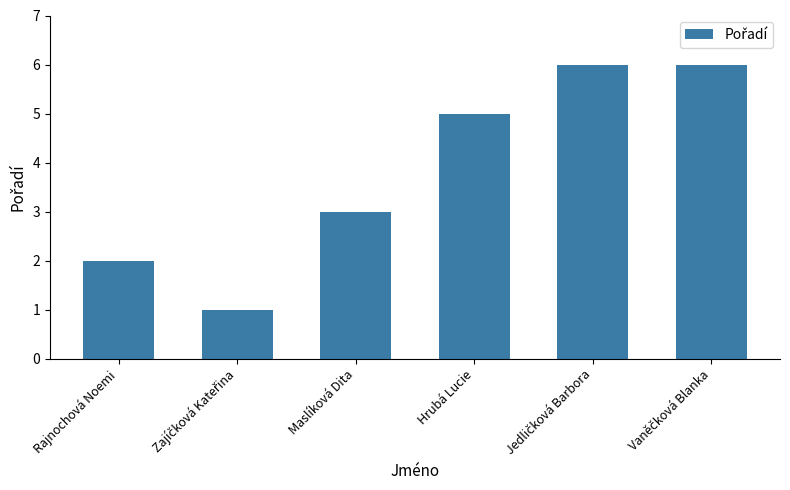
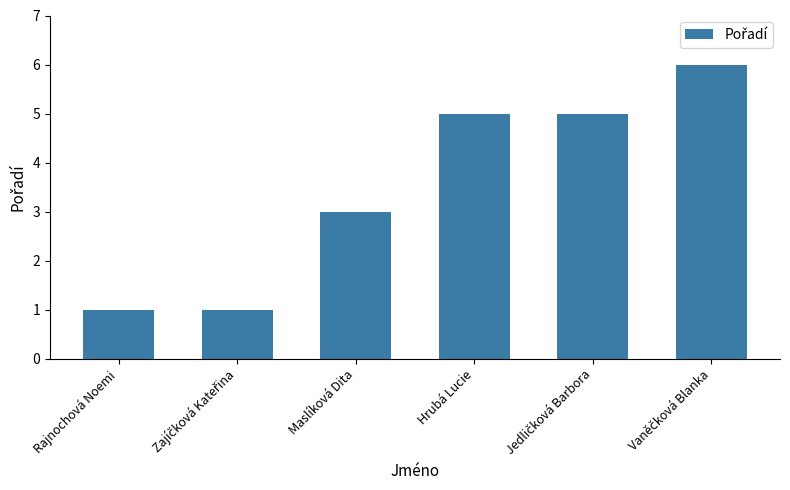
  {
-   "Rajnochová Noemi": 2,
+   "Rajnochová Noemi": 1,
    "Zajíčková Kateřina": 1,
    "Maslíková Dita": 3,
    "Hrubá Lucie": 5,
-   "Jedličková Barbora": 6,
+   "Jedličková Barbora": 5,
    "Vaněčková Blanka": 6
  }
